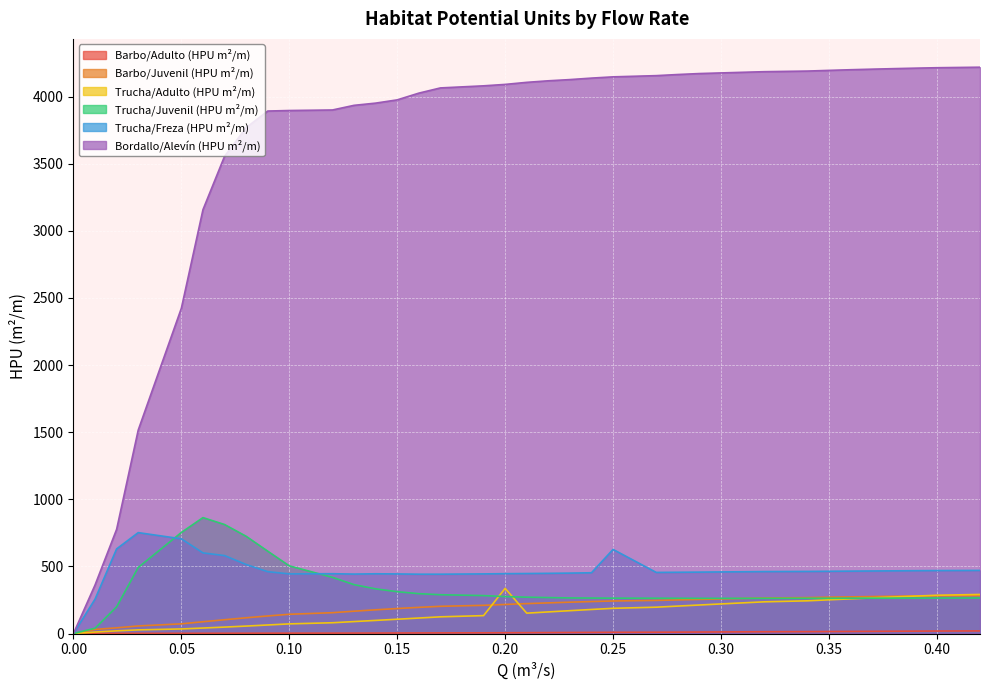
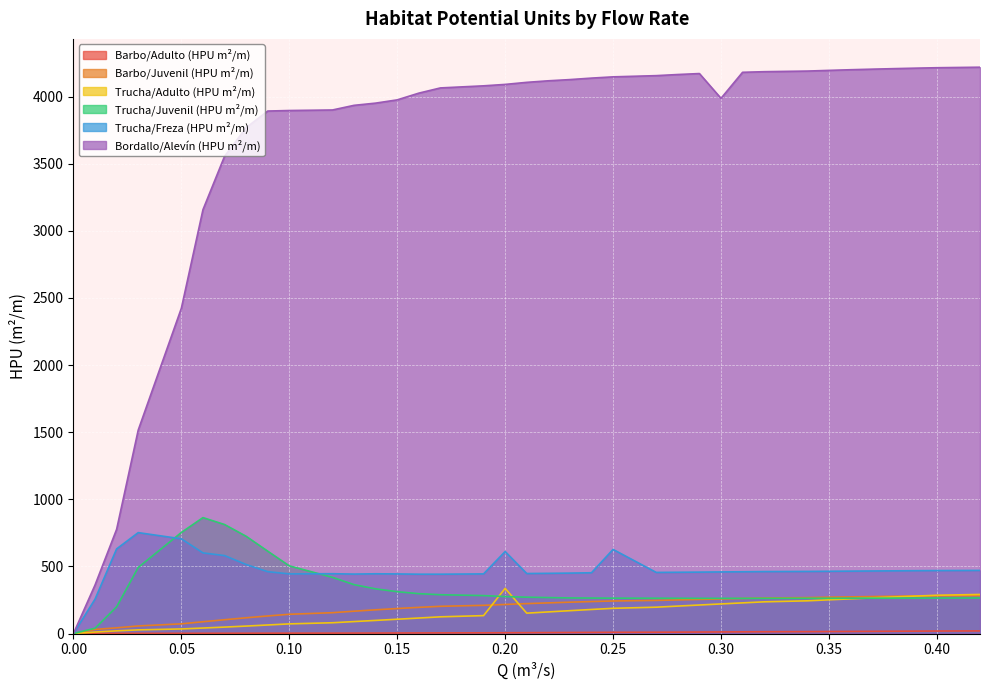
  {
    "Trucha/Adulto (HPU m²/m)": {
      "0.05": 30,
      "0.10": 70,
      "0.15": 110,
      "0.20": 340,
      "0.25": 190,
      "0.30": 220
    },
    "Trucha/Juvenil (HPU m²/m)": {
      "0.05": 750,
      "0.10": 500,
      "0.15": 310,
      "0.20": 280,
      "0.25": 260
    },
    "Trucha/Freza (HPU m²/m)": {
      "0.05": 710,
      "0.10": 440,
      "0.15": 440,
-     "0.20": 450,
+     "0.20": 610,
      "0.25": 630,
      "0.30": 460,
      "0.35": 460,
      "0.40": 470
    },
    "Bordallo/Alevín (HPU m²/m)": {
      "0.05": 2420,
      "0.10": 3900,
      "0.15": 3980,
      "0.20": 4090,
      "0.25": 4150,
-     "0.30": 4180,
+     "0.30": 3990,
      "0.35": 4190,
      "0.40": 4210
    }
  }
